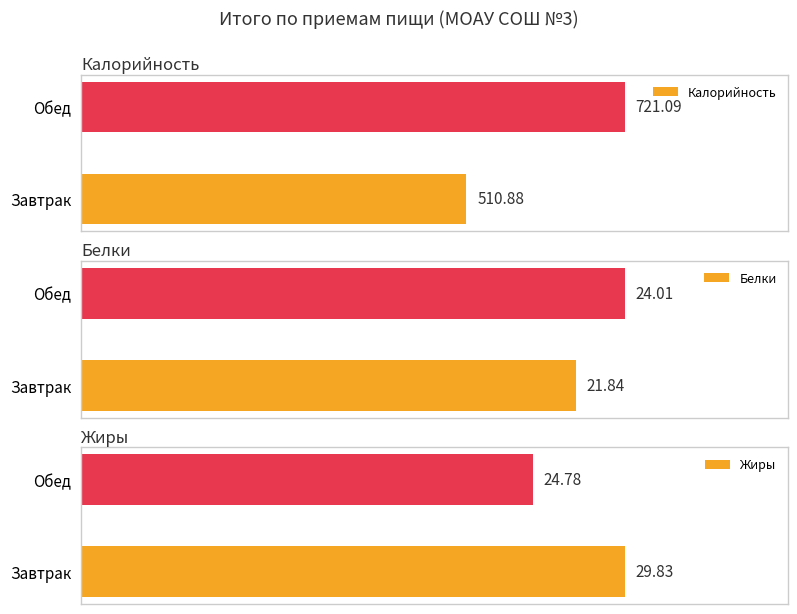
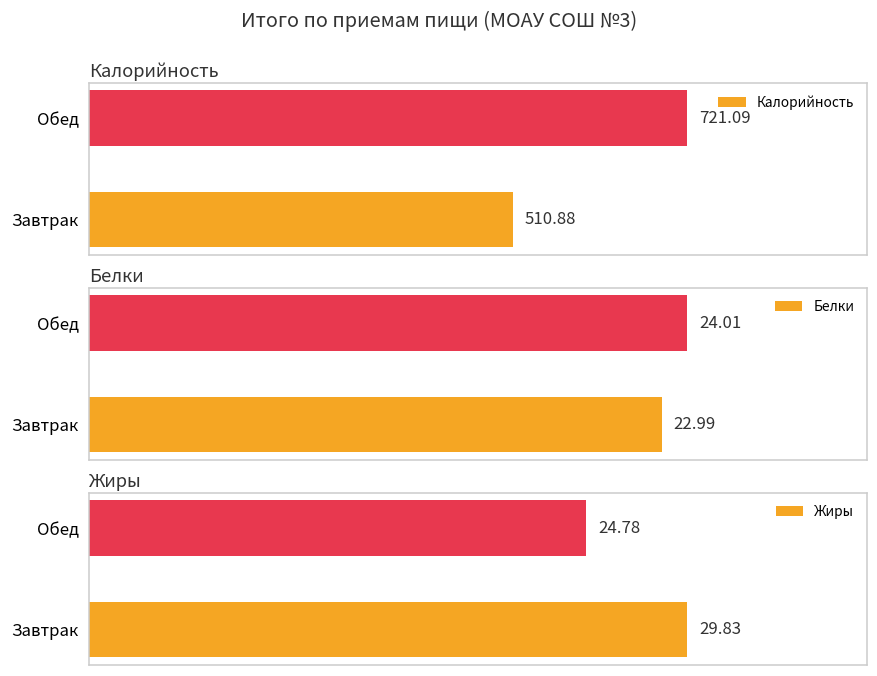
  {
    "Калорийность": {
      "Обед": 721.09,
      "Завтрак": 510.88
    },
    "Белки": {
      "Обед": 24.01,
-     "Завтрак": 21.84
+     "Завтрак": 22.99
    },
    "Жиры": {
      "Обед": 24.78,
      "Завтрак": 29.83
    }
  }
